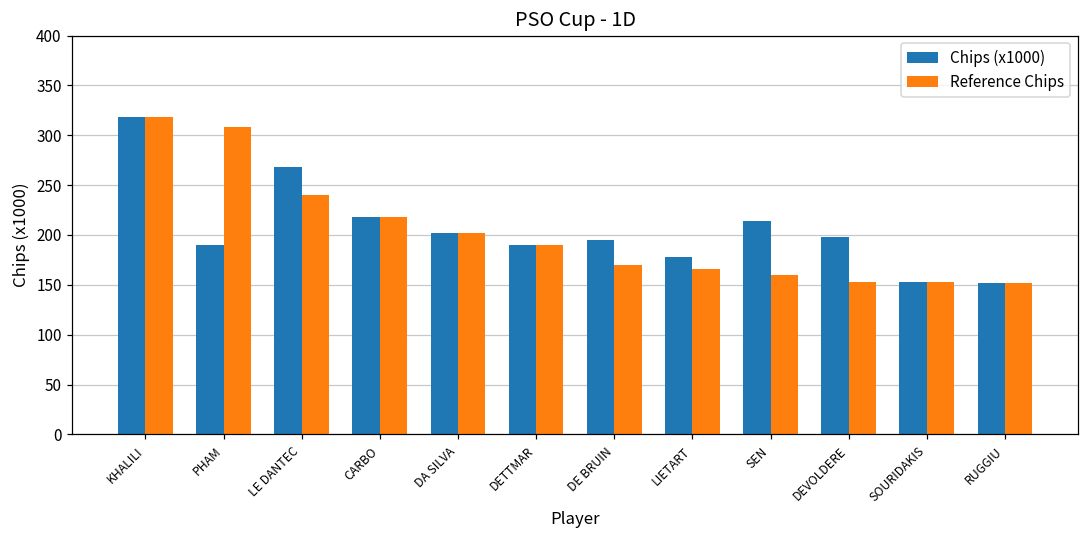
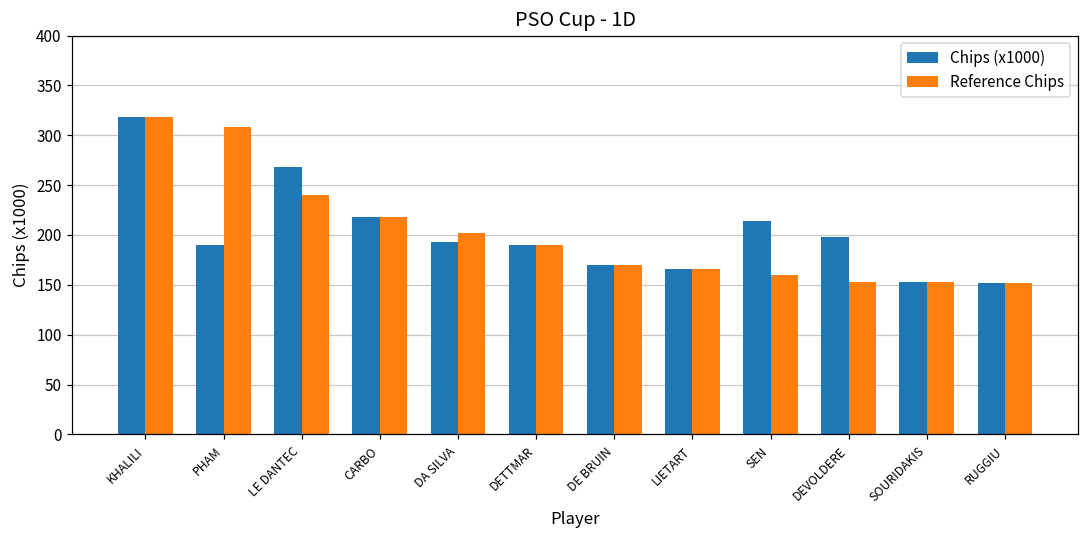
  {
    "Chips (x1000)": {
      "KHALILI": 320,
      "PHAM": 190,
      "LE DANTEC": 270,
      "CARBO": 220,
-     "DA SILVA": 200,
+     "DA SILVA": 190,
      "DETTMAR": 190,
-     "DE BRUIN": 200,
-     "LIETART": 180,
+     "DE BRUIN": 170,
+     "LIETART": 170,
      "SEN": 210,
      "DEVOLDERE": 200,
      "SOURIDAKIS": 150,
      "RUGGIU": 150
    },
    "Reference Chips": {
      "KHALILI": 320,
      "PHAM": 310,
      "LE DANTEC": 240,
      "CARBO": 220,
      "DA SILVA": 200,
      "DETTMAR": 190,
      "DE BRUIN": 170,
      "LIETART": 170,
      "SEN": 160,
      "DEVOLDERE": 150,
      "SOURIDAKIS": 150,
      "RUGGIU": 150
    }
  }
